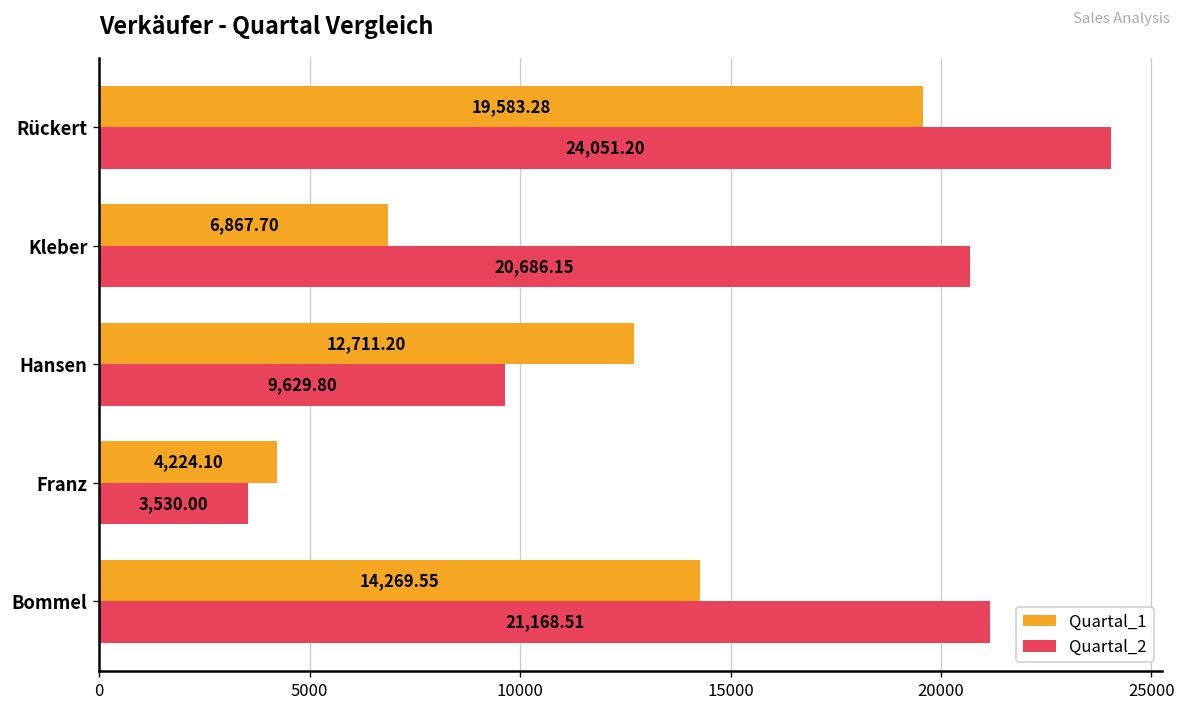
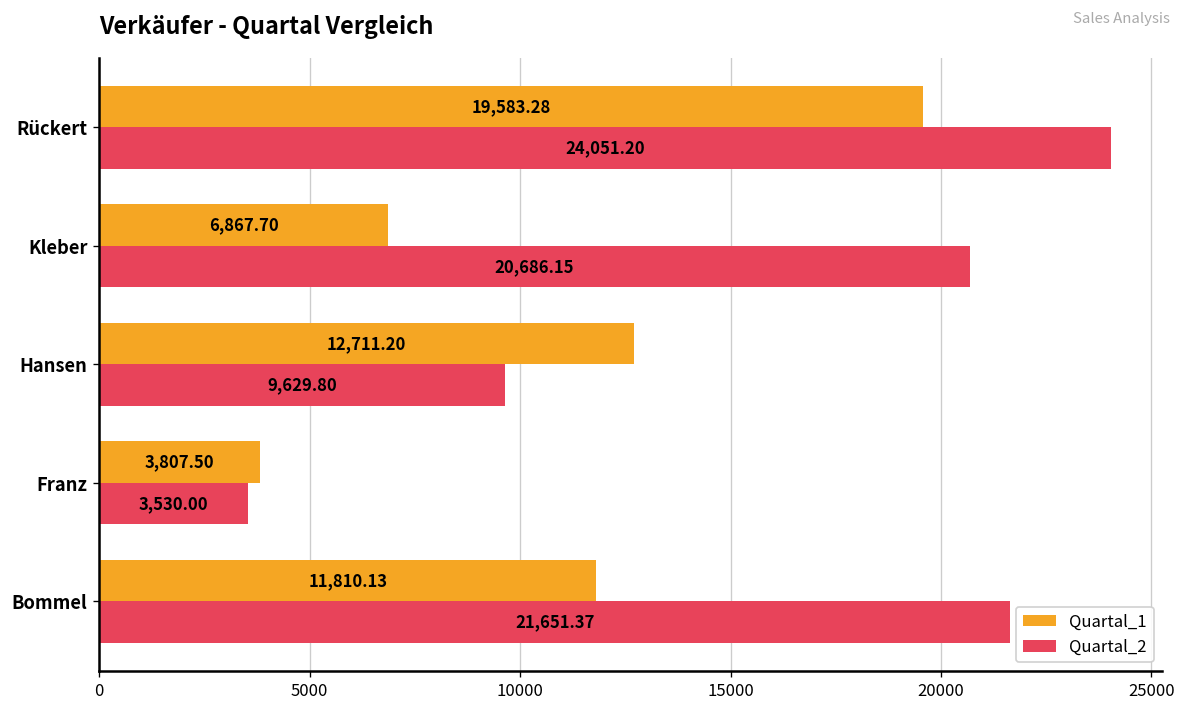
  {
    "Quartal_1": {
      "Rückert": "19,583.28",
      "Kleber": "6,867.70",
      "Hansen": "12,711.20",
-     "Franz": "4,224.10",
-     "Bommel": "14,269.55"
+     "Franz": "3,807.50",
+     "Bommel": "11,810.13"
    },
    "Quartal_2": {
      "Rückert": "24,051.20",
      "Kleber": "20,686.15",
      "Hansen": "9,629.80",
      "Franz": "3,530.00",
-     "Bommel": "21,168.51"
+     "Bommel": "21,651.37"
    }
  }
